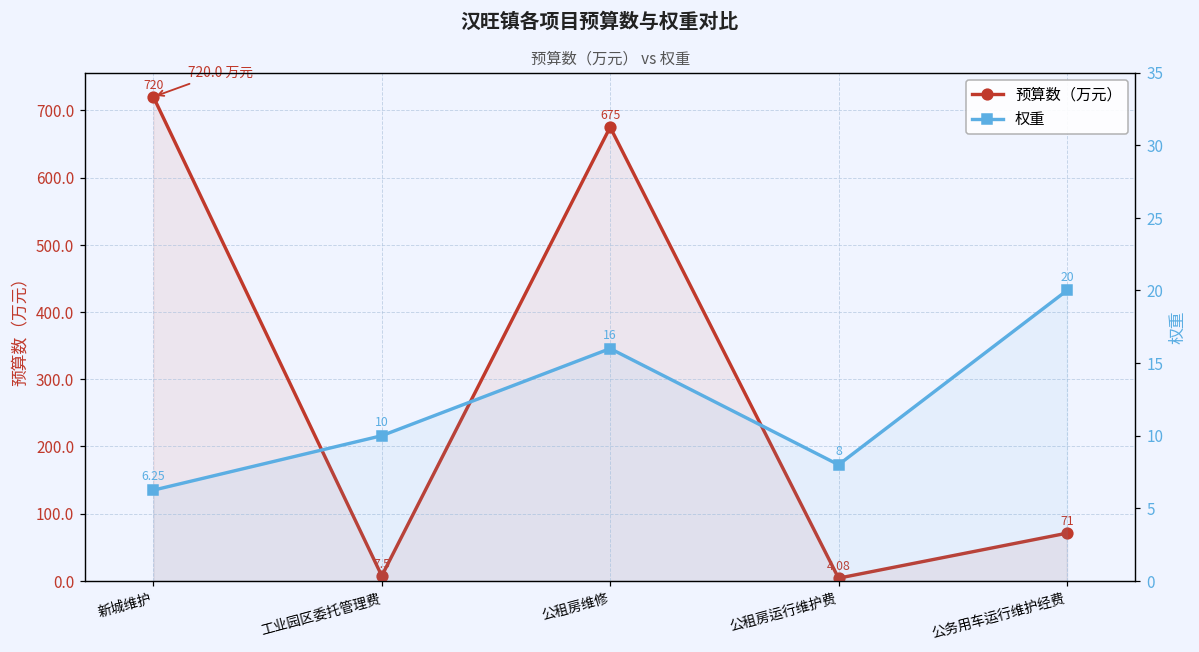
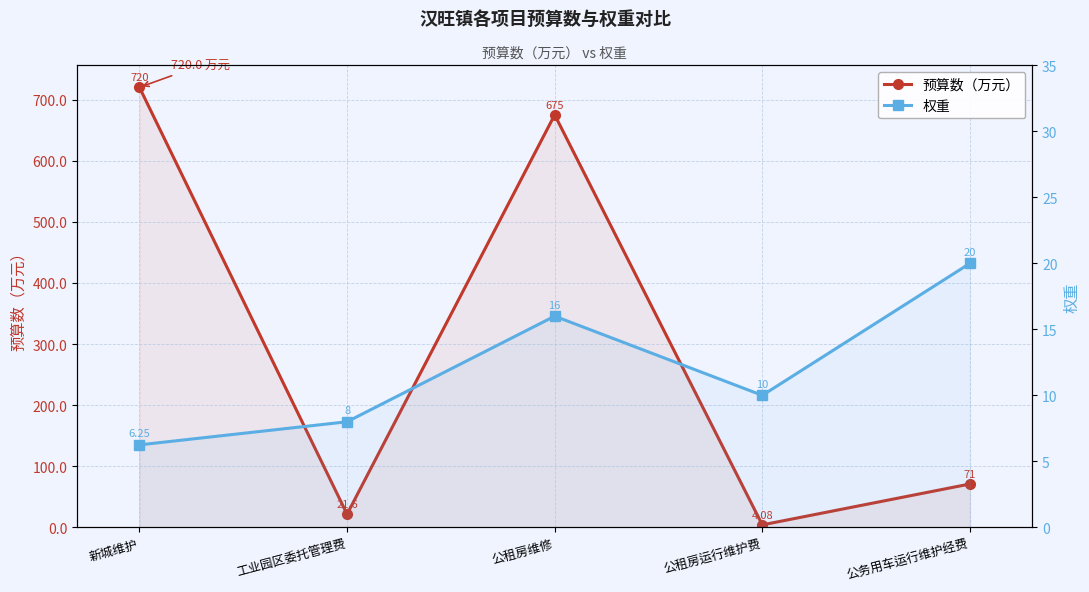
  {
    "预算数（万元）": {
      "新城维护": 720.0,
-     "工业园区委托管理费": 7.5,
+     "工业园区委托管理费": 21.6,
      "公租房维修": 675,
      "公租房运行维护费": 4.08,
      "公务用车运行维护经费": 71
    },
    "权重": {
      "新城维护": 6.25,
-     "工业园区委托管理费": 10,
+     "工业园区委托管理费": 8,
      "公租房维修": 16,
-     "公租房运行维护费": 8,
+     "公租房运行维护费": 10,
      "公务用车运行维护经费": 20
    }
  }
